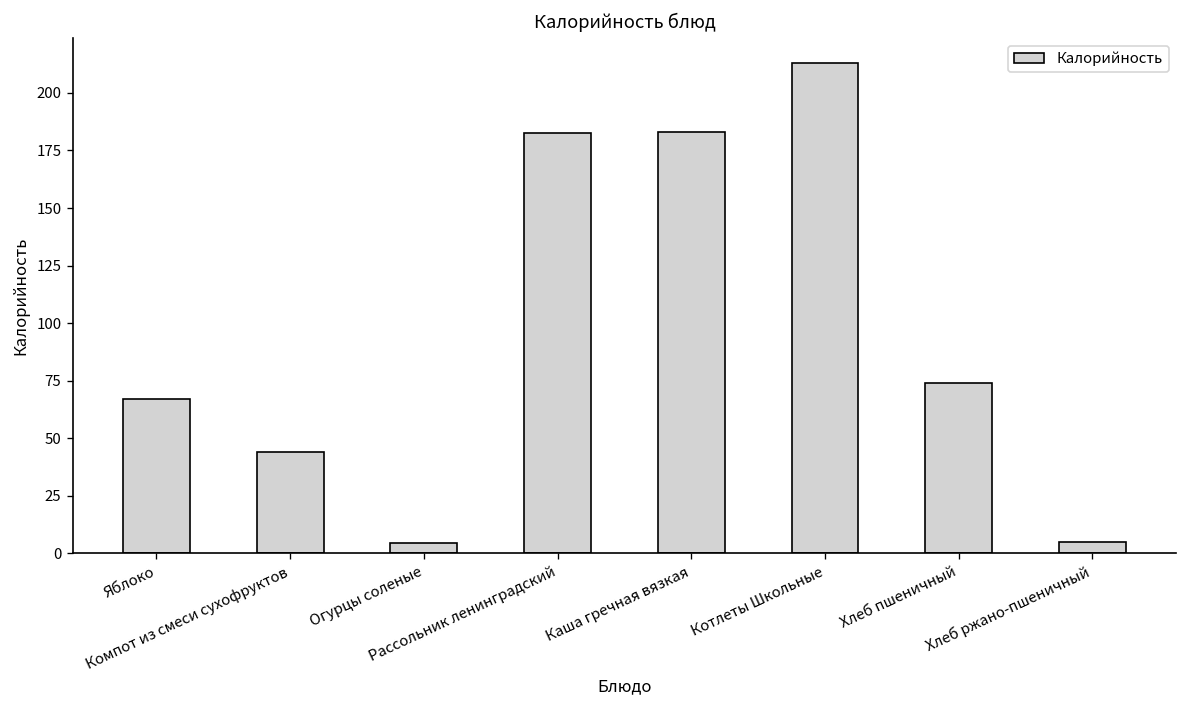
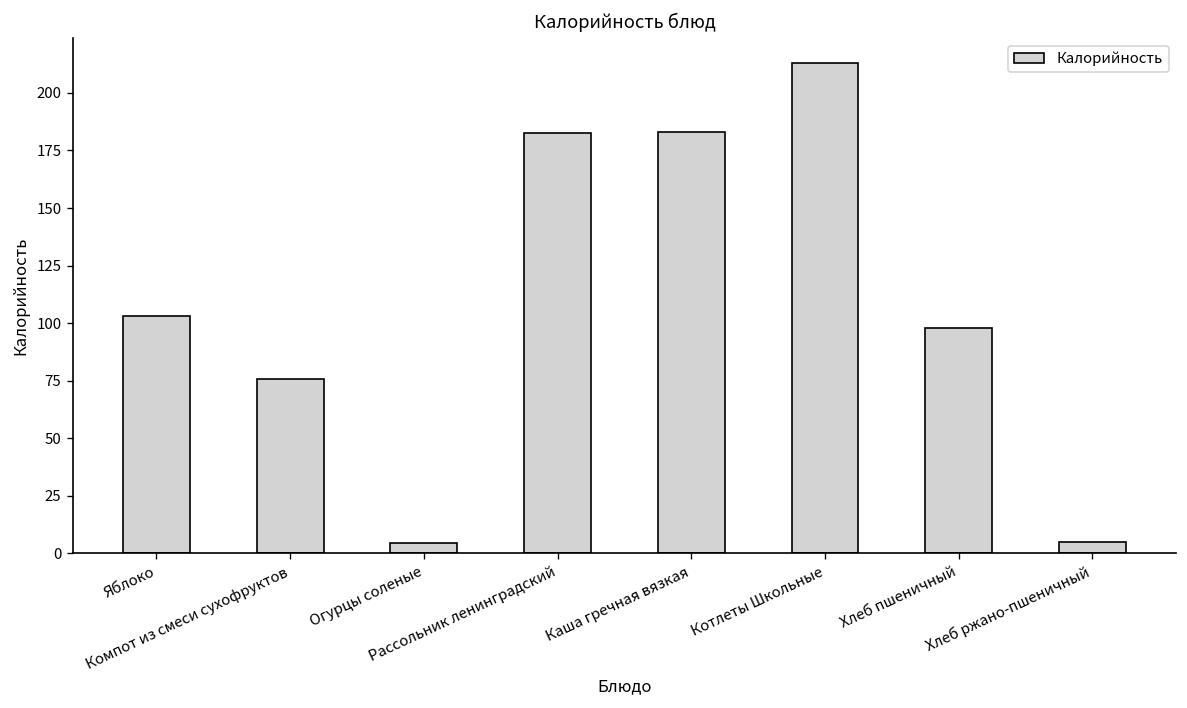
  {
-   "Яблоко": 67,
-   "Компот из смеси сухофруктов": 44,
+   "Яблоко": 103,
+   "Компот из смеси сухофруктов": 76,
    "Огурцы соленые": 4,
    "Рассольник ленинградский": 183,
    "Каша гречная вязкая": 183,
    "Котлеты Школьные": 213,
-   "Хлеб пшеничный": 74,
+   "Хлеб пшеничный": 98,
    "Хлеб ржано-пшеничный": 5
  }
